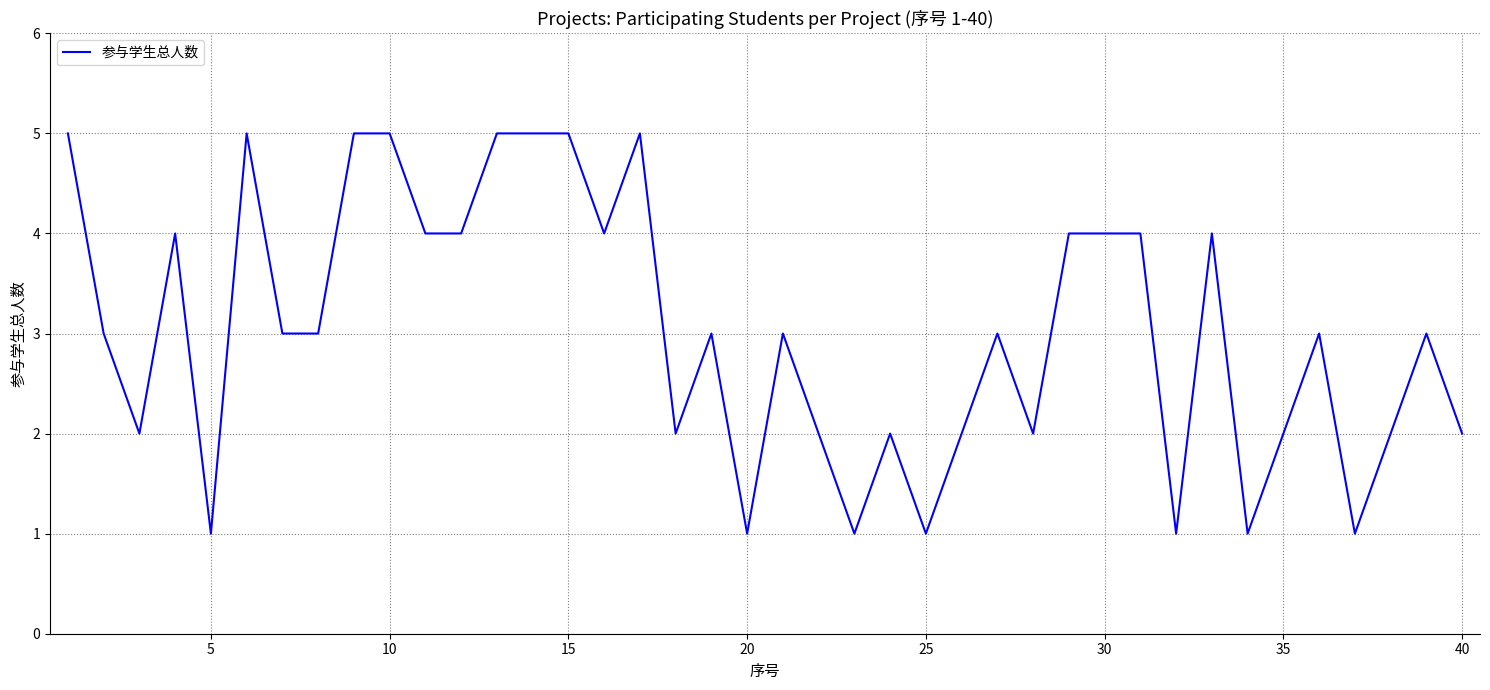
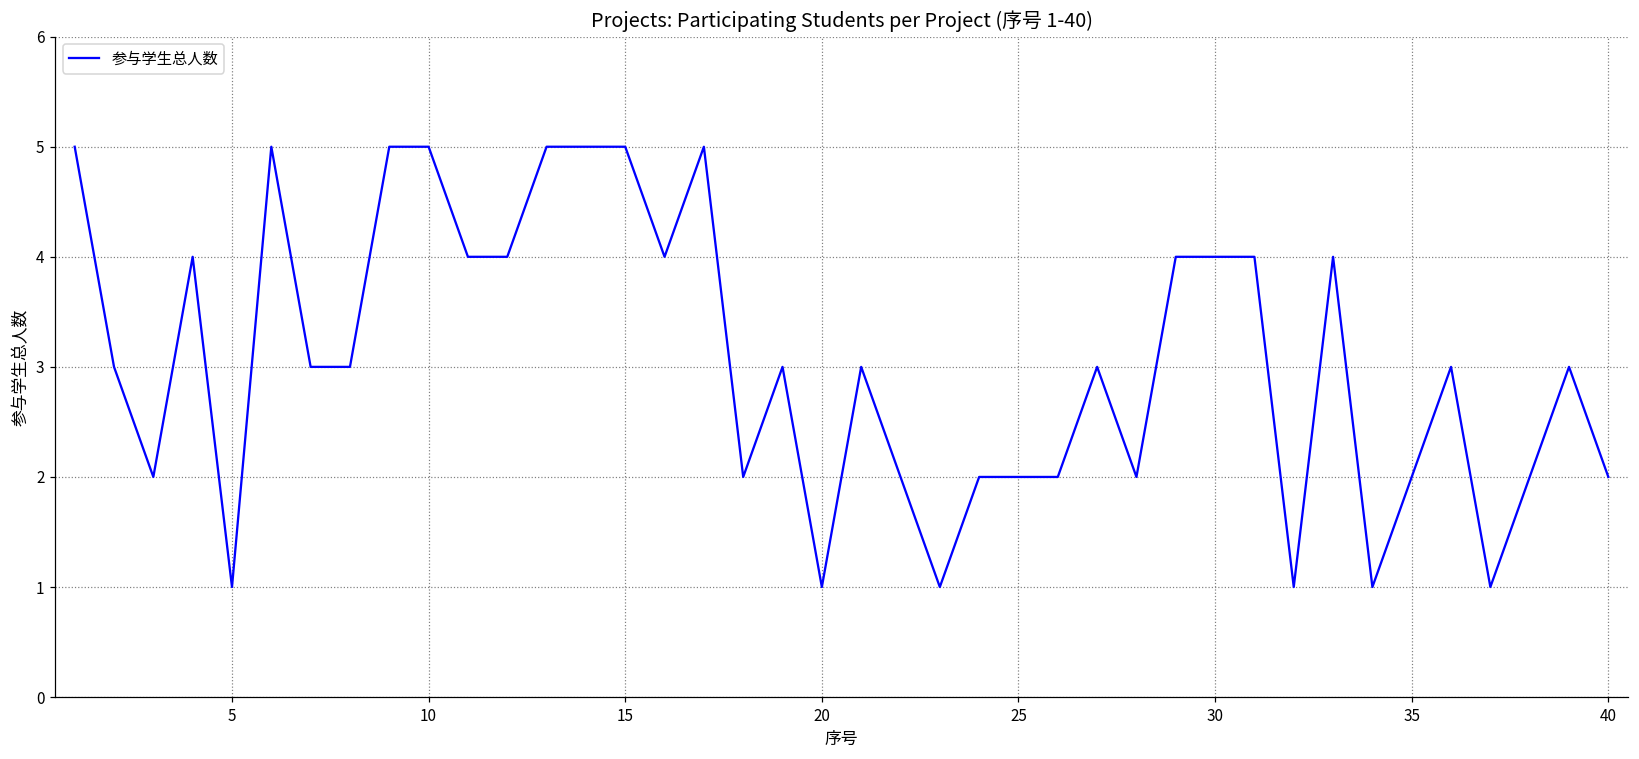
  {
    "5": 1,
    "10": 5,
    "15": 5,
    "20": 1,
-   "25": 1,
+   "25": 2,
    "30": 4,
    "35": 2,
    "40": 2
  }
